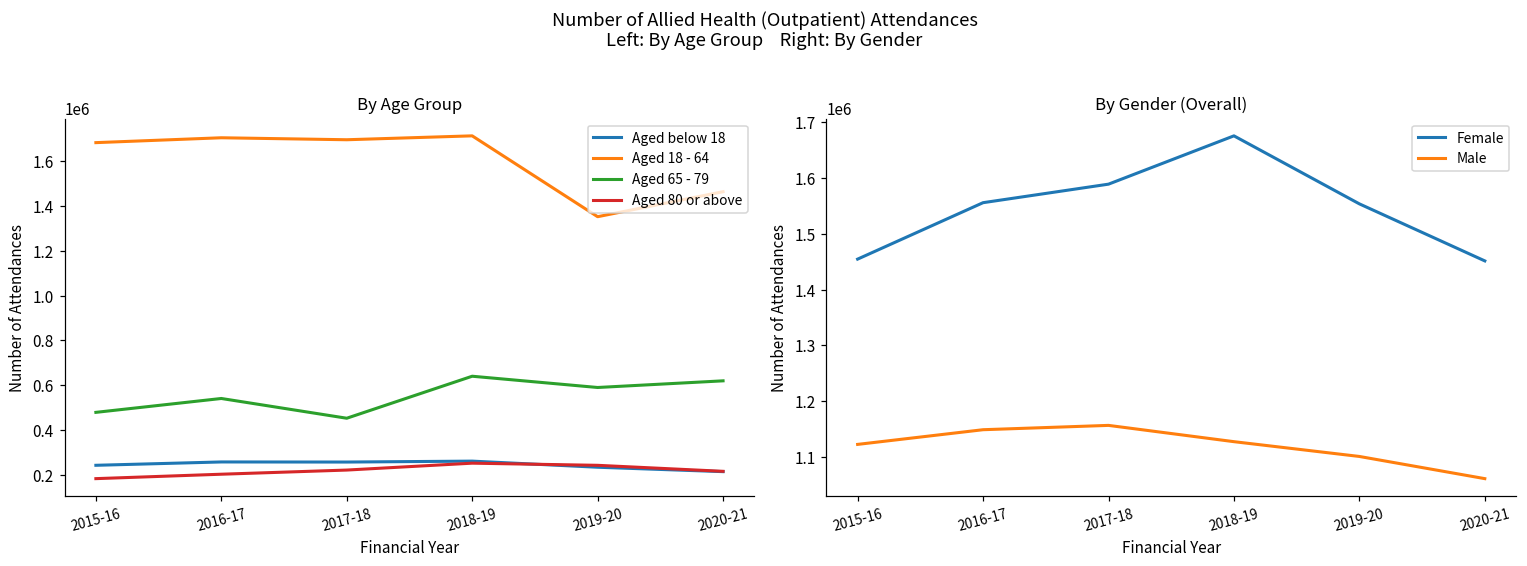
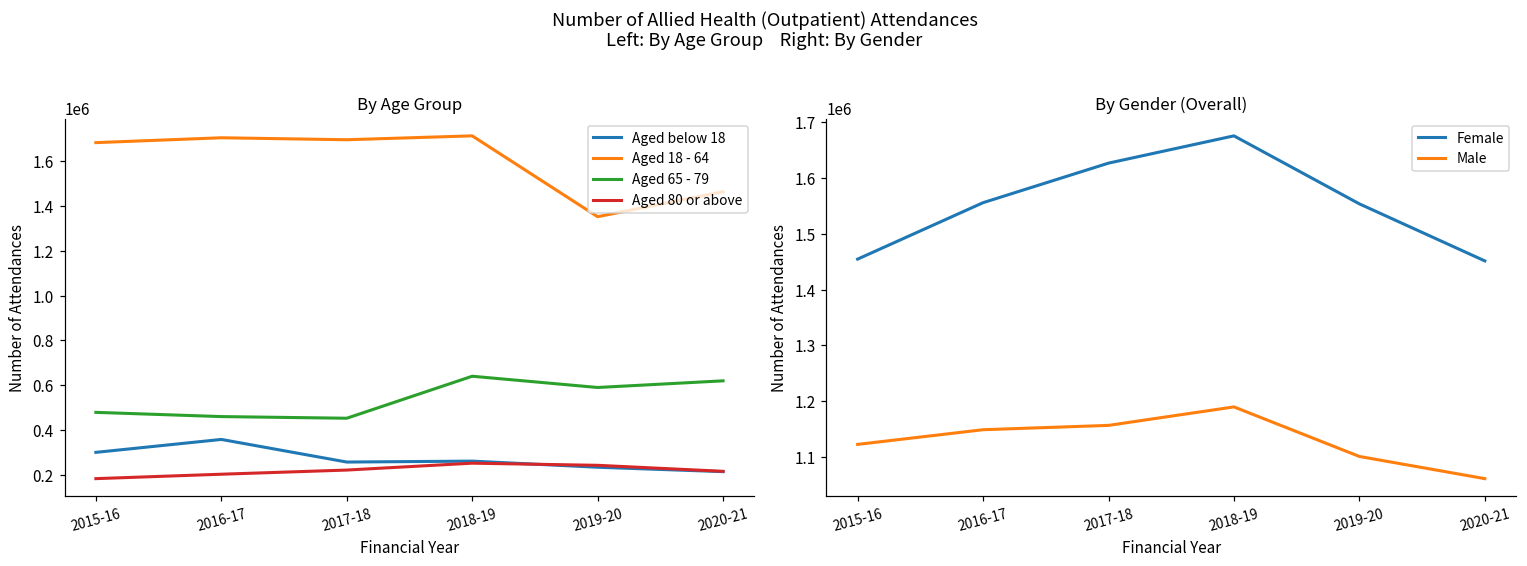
  {
    "By Age Group": {
      "Aged below 18": {
-       "2015-16": 240000,
-       "2016-17": 260000,
+       "2015-16": 300000,
+       "2016-17": 360000,
        "2017-18": 260000
      },
      "Aged 18 - 64": {
        "2015-16": 1680000,
        "2016-17": 1700000,
        "2017-18": 1690000,
        "2018-19": 1710000,
        "2019-20": 1350000
      },
      "Aged 65 - 79": {
        "2015-16": 480000,
-       "2016-17": 540000,
+       "2016-17": 460000,
        "2017-18": 450000,
        "2018-19": 640000,
        "2019-20": 590000,
        "2020-21": 620000
      },
      "Aged 80 or above": {
        "2015-16": 180000,
        "2016-17": 200000,
        "2017-18": 220000
      }
    },
    "By Gender (Overall)": {
      "Female": {
        "2015-16": 1450000,
        "2016-17": 1560000,
-       "2017-18": 1590000,
+       "2017-18": 1630000,
        "2018-19": 1680000,
        "2019-20": 1550000,
        "2020-21": 1450000
      },
      "Male": {
        "2015-16": 1120000,
        "2016-17": 1150000,
        "2017-18": 1160000,
-       "2018-19": 1130000,
+       "2018-19": 1190000,
        "2019-20": 1100000,
        "2020-21": 1060000
      }
    }
  }
